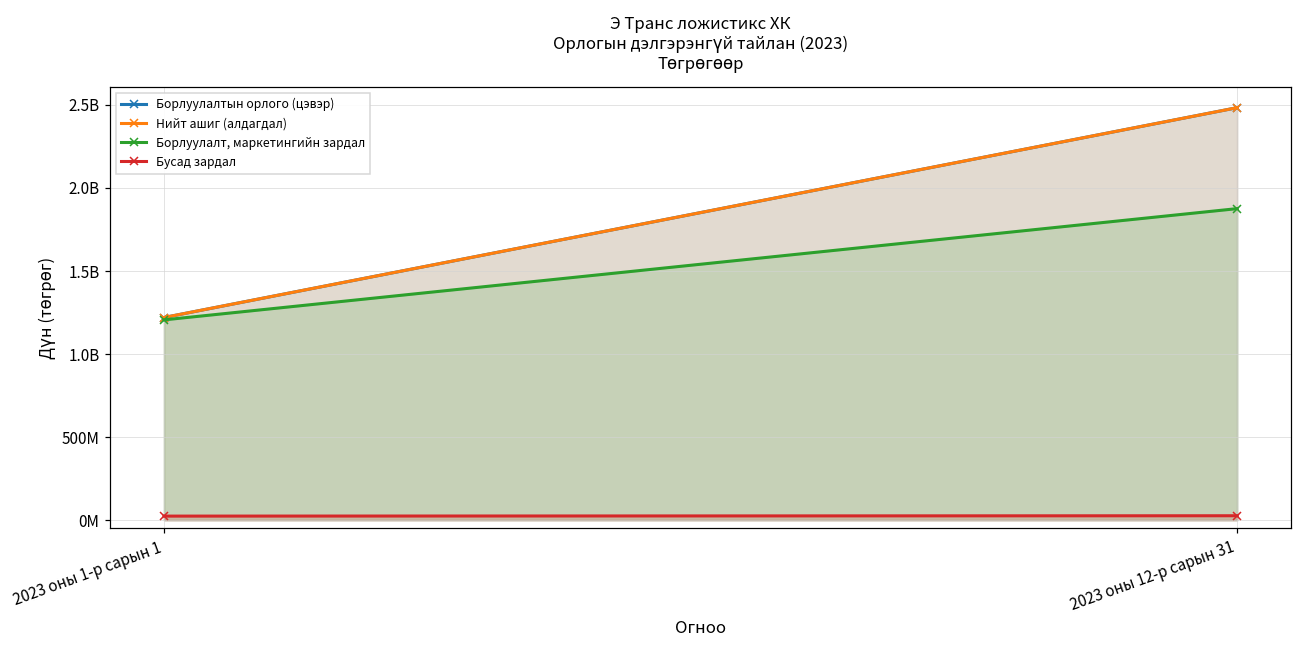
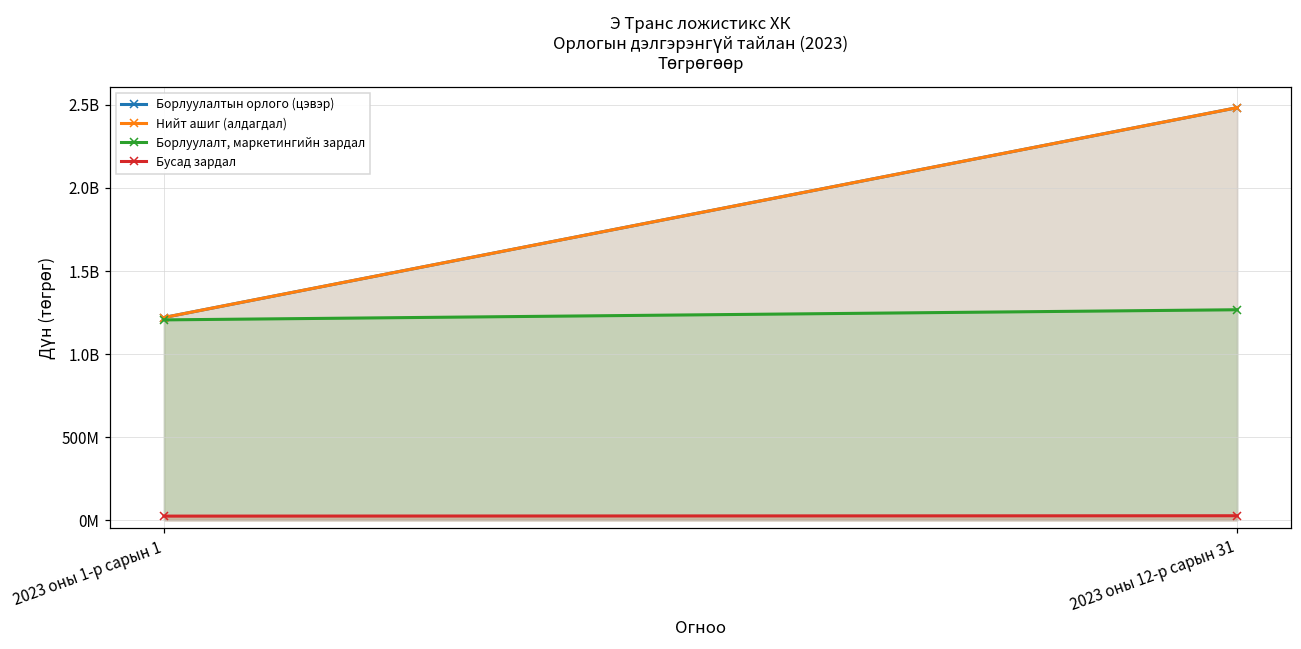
  {
    "Нийт ашиг (алдагдал)": {
      "2023 оны 12-р сарын 31": 2480000000
    },
    "Борлуулалт, маркетингийн зардал": {
-     "2023 оны 12-р сарын 31": 1880000000
+     "2023 оны 12-р сарын 31": 1270000000
    },
    "Бусад зардал": {
      "2023 оны 1-р сарын 1": 20000000,
      "2023 оны 12-р сарын 31": 30000000
    }
  }
